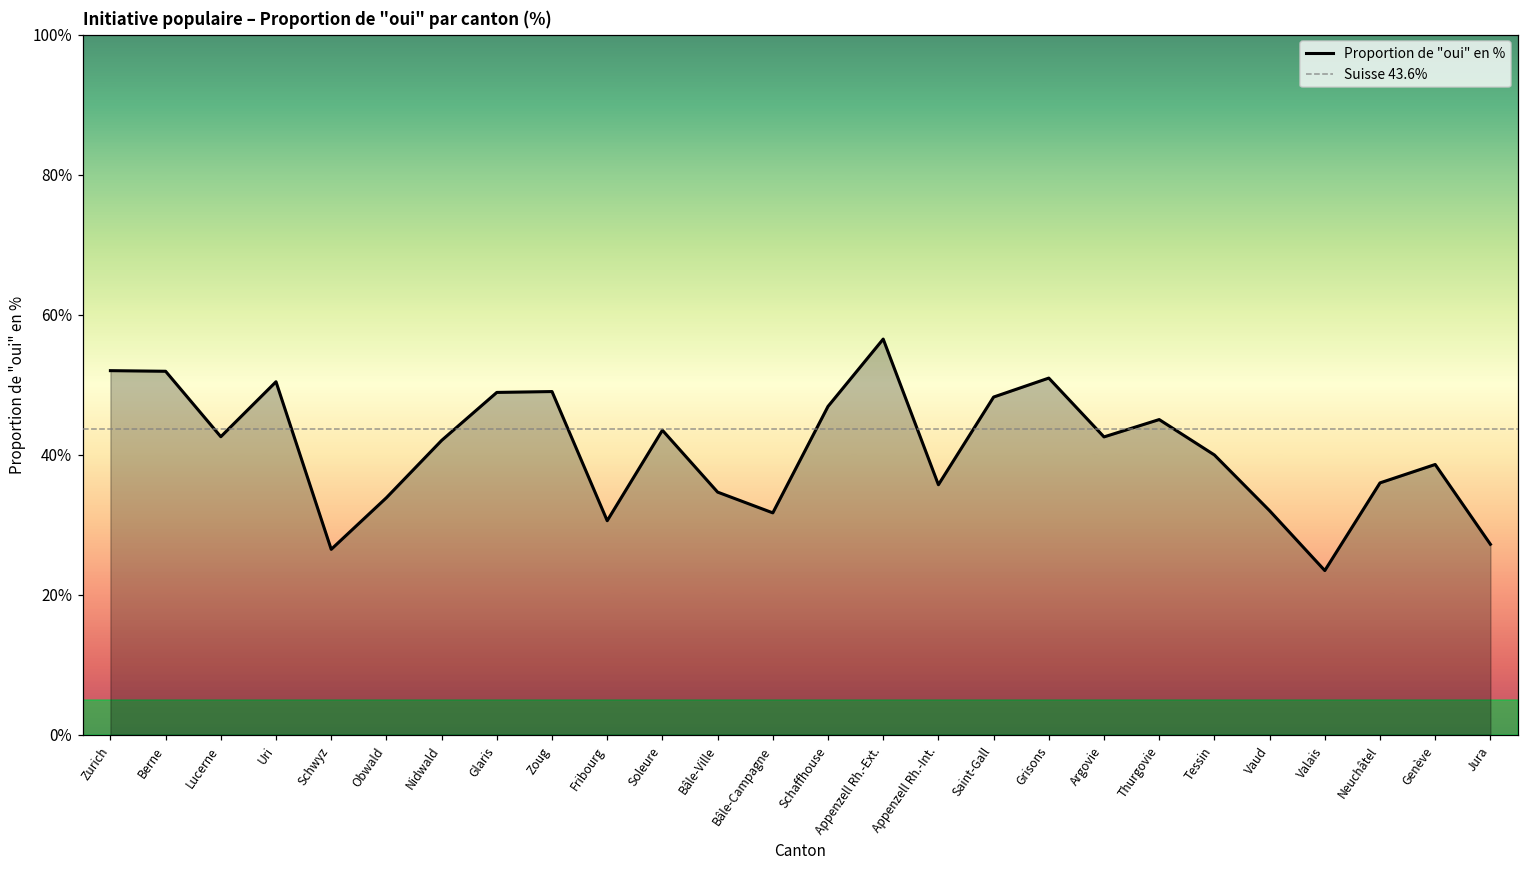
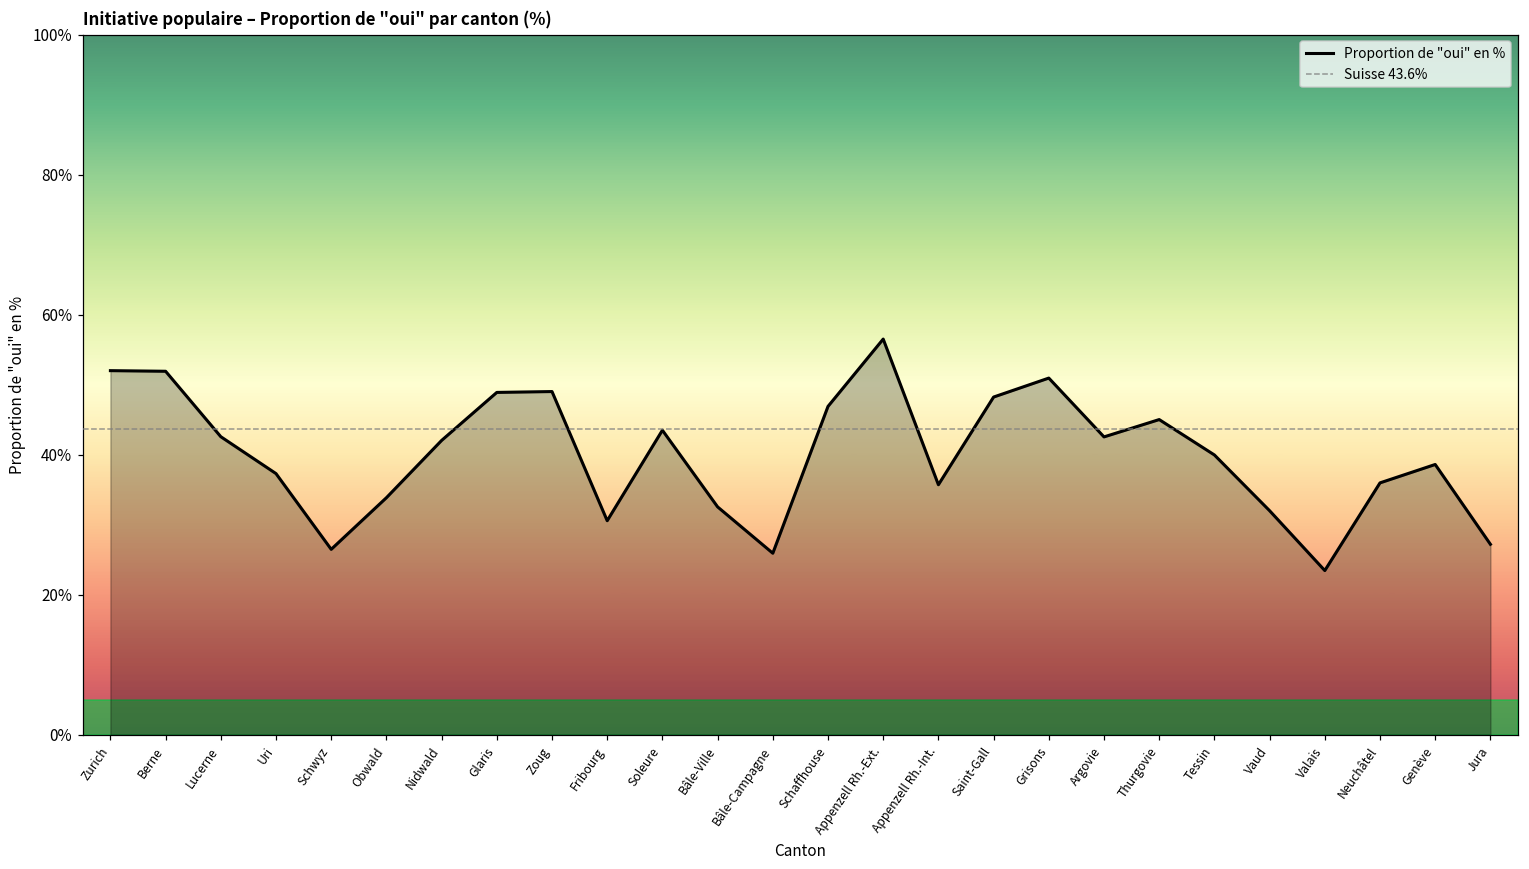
  {
    "Zurich": "52%",
    "Berne": "52%",
    "Lucerne": "43%",
-   "Uri": "50%",
+   "Uri": "37%",
    "Schwyz": "26%",
    "Obwald": "34%",
    "Nidwald": "42%",
    "Glaris": "49%",
    "Zoug": "49%",
    "Fribourg": "31%",
    "Soleure": "43%",
-   "Bâle-Ville": "35%",
-   "Bâle-Campagne": "32%",
+   "Bâle-Ville": "33%",
+   "Bâle-Campagne": "26%",
    "Schaffhouse": "47%",
    "Appenzell Rh.-Ext.": "57%",
    "Appenzell Rh.-Int.": "36%",
    "Saint-Gall": "48%",
    "Grisons": "51%",
    "Argovie": "43%",
    "Thurgovie": "45%",
    "Tessin": "40%",
    "Vaud": "32%",
    "Valais": "23%",
    "Neuchâtel": "36%",
    "Genève": "39%",
    "Jura": "27%"
  }
